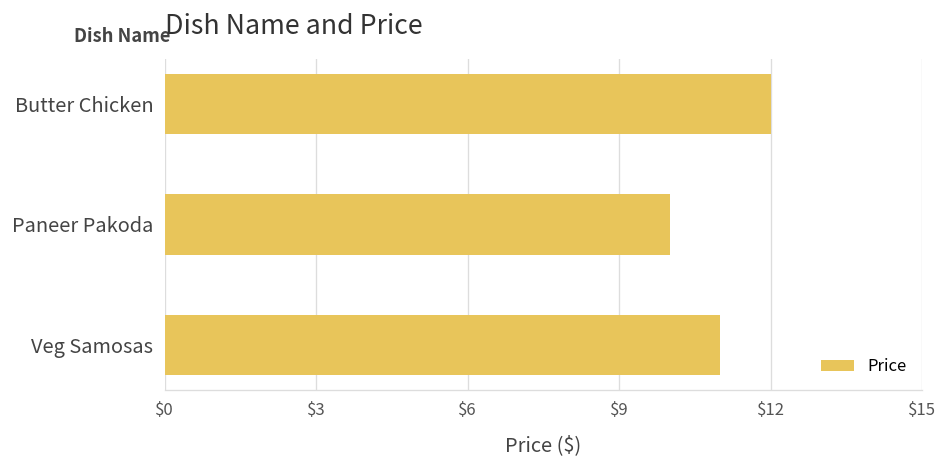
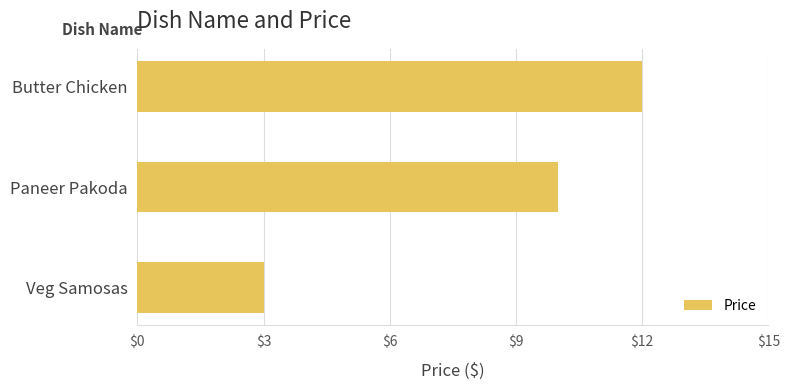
  {
    "Butter Chicken": "$12",
    "Paneer Pakoda": "$10",
-   "Veg Samosas": "$11"
+   "Veg Samosas": "$3"
  }
